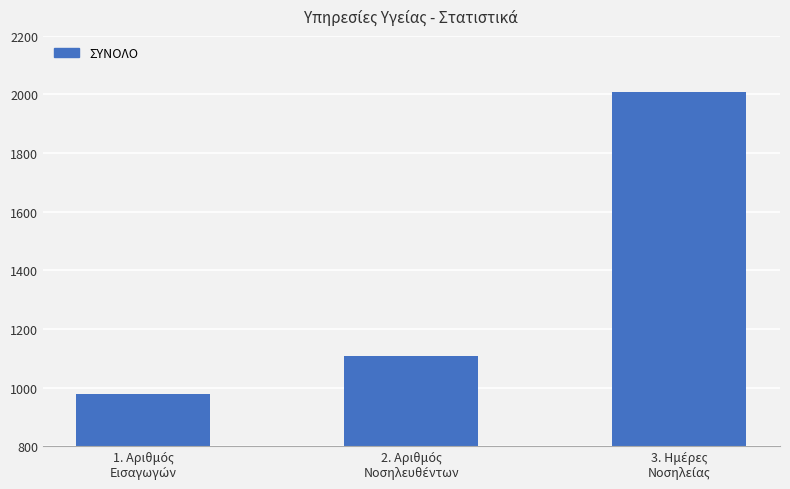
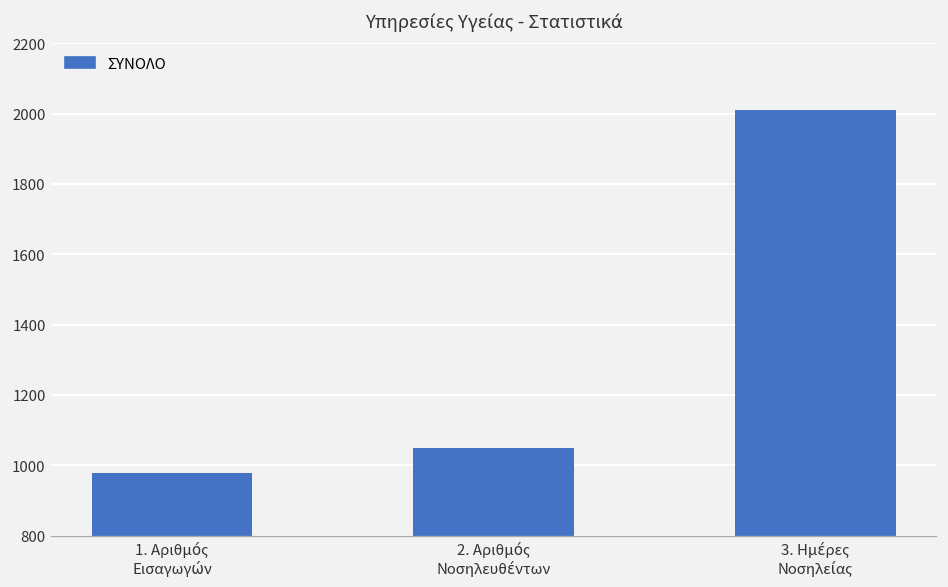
  {
    "1. Αριθμός Εισαγωγών": 980,
-   "2. Αριθμός Νοσηλευθέντων": 1110,
+   "2. Αριθμός Νοσηλευθέντων": 1050,
    "3. Ημέρες Νοσηλείας": 2010
  }
